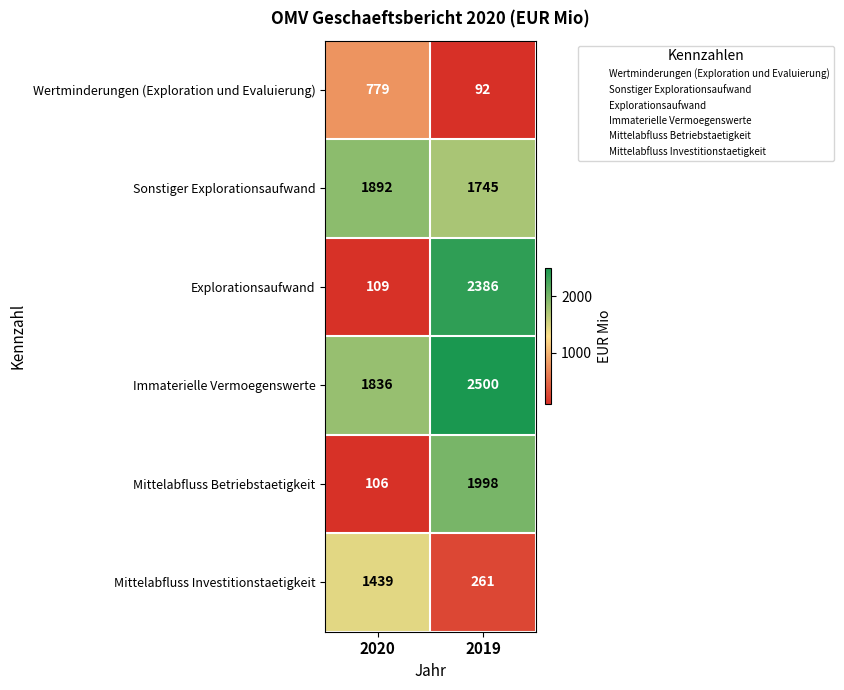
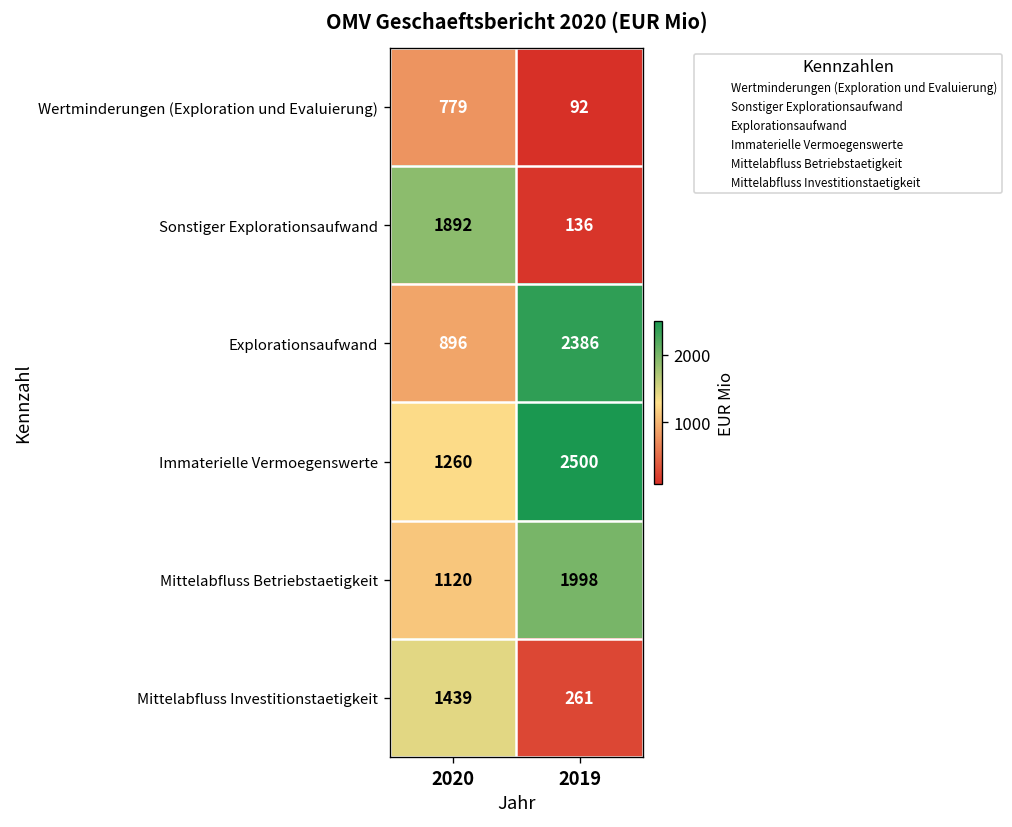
  {
    "Wertminderungen (Exploration und Evaluierung)": {
      "2020": 779,
      "2019": 92
    },
    "Sonstiger Explorationsaufwand": {
      "2020": 1892,
-     "2019": 1745
+     "2019": 136
    },
    "Explorationsaufwand": {
-     "2020": 109,
+     "2020": 896,
      "2019": 2386
    },
    "Immaterielle Vermoegenswerte": {
-     "2020": 1836,
+     "2020": 1260,
      "2019": 2500
    },
    "Mittelabfluss Betriebstaetigkeit": {
-     "2020": 106,
+     "2020": 1120,
      "2019": 1998
    },
    "Mittelabfluss Investitionstaetigkeit": {
      "2020": 1439,
      "2019": 261
    }
  }
